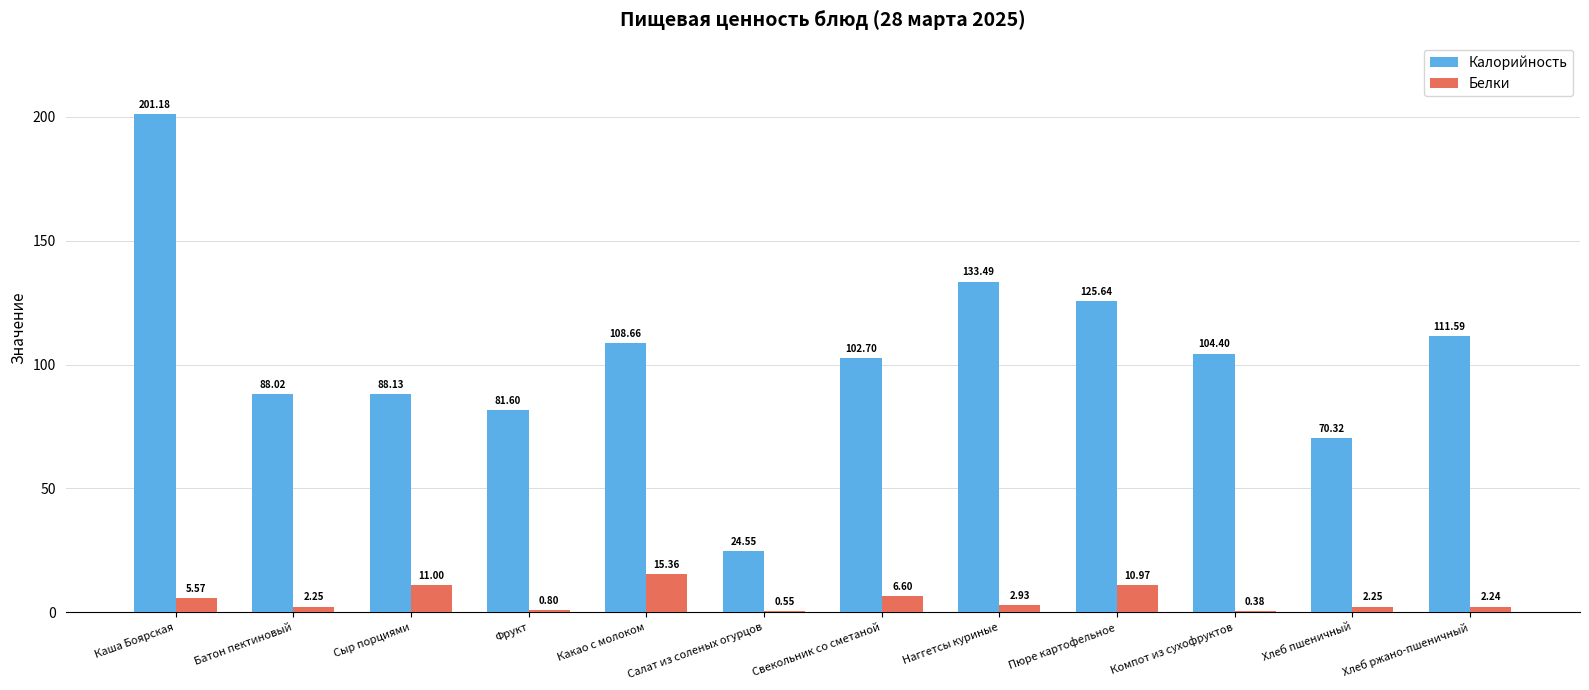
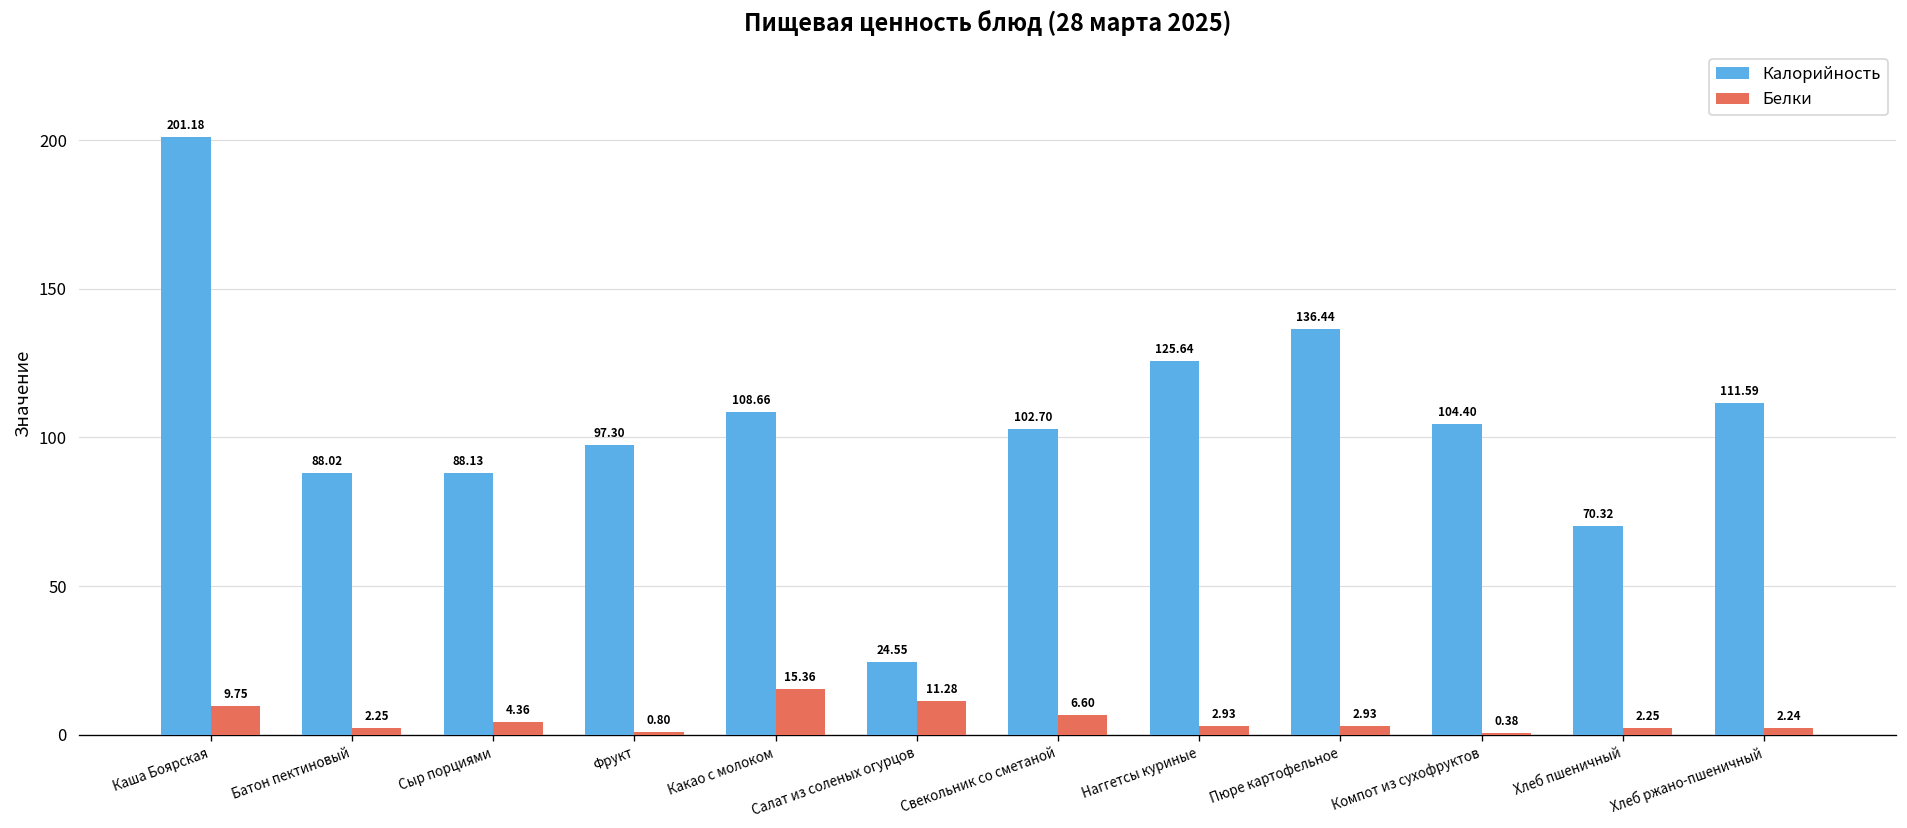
  {
    "Калорийность": {
      "Каша Боярская": 201.18,
      "Батон пектиновый": 88.02,
      "Сыр порциями": 88.13,
-     "Фрукт": 81.60,
+     "Фрукт": 97.30,
      "Какао с молоком": 108.66,
      "Салат из соленых огурцов": 24.55,
      "Свекольник со сметаной": 102.70,
-     "Наггетсы куриные": 133.49,
-     "Пюре картофельное": 125.64,
+     "Наггетсы куриные": 125.64,
+     "Пюре картофельное": 136.44,
      "Компот из сухофруктов": 104.40,
      "Хлеб пшеничный": 70.32,
      "Хлеб ржано-пшеничный": 111.59
    },
    "Белки": {
-     "Каша Боярская": 5.57,
+     "Каша Боярская": 9.75,
      "Батон пектиновый": 2.25,
-     "Сыр порциями": 11.00,
+     "Сыр порциями": 4.36,
      "Фрукт": 0.80,
      "Какао с молоком": 15.36,
-     "Салат из соленых огурцов": 0.55,
+     "Салат из соленых огурцов": 11.28,
      "Свекольник со сметаной": 6.60,
      "Наггетсы куриные": 2.93,
-     "Пюре картофельное": 10.97,
+     "Пюре картофельное": 2.93,
      "Компот из сухофруктов": 0.38,
      "Хлеб пшеничный": 2.25,
      "Хлеб ржано-пшеничный": 2.24
    }
  }
